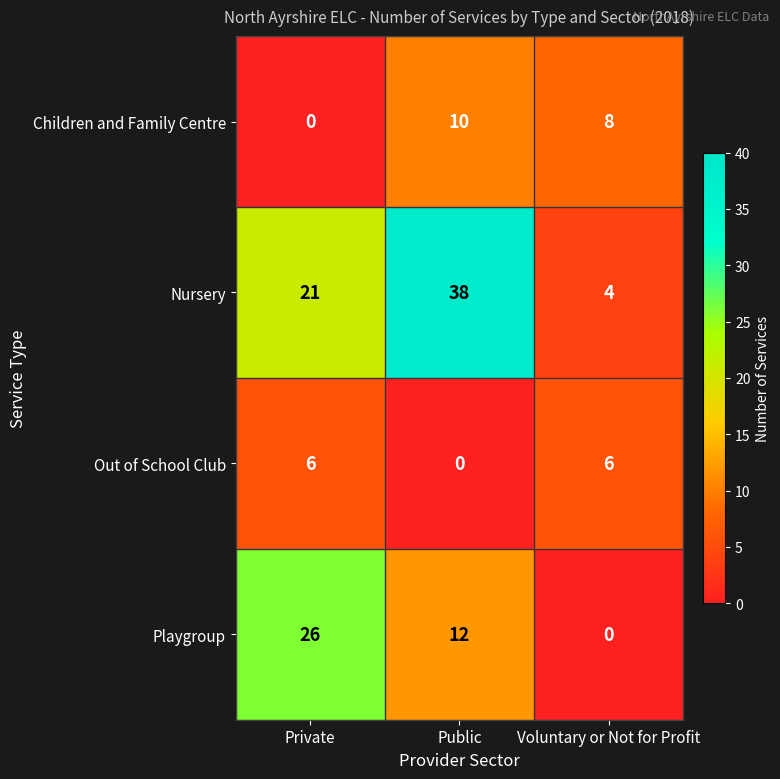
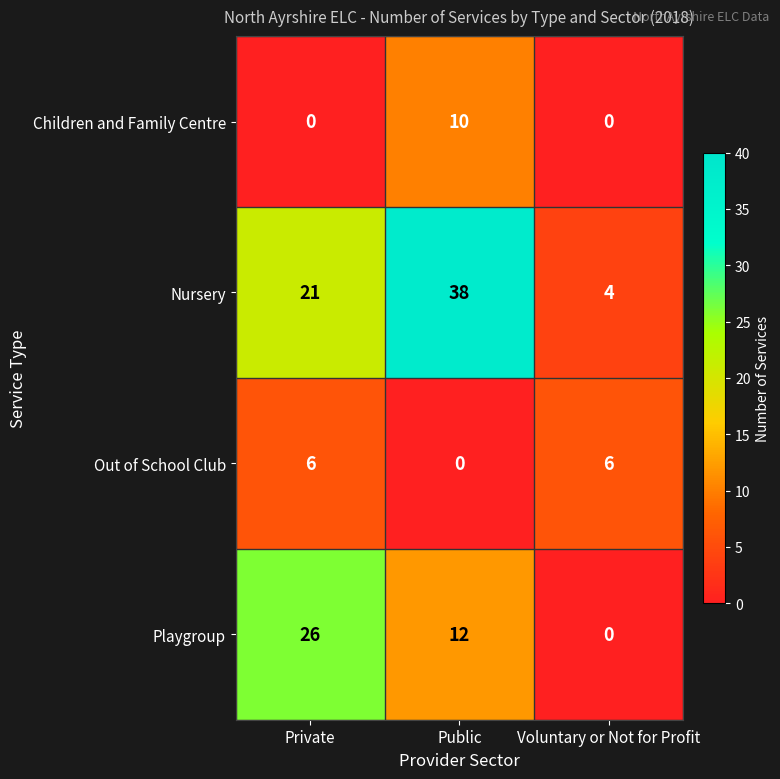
  {
    "Children and Family Centre": {
      "Private": 0,
      "Public": 10,
-     "Voluntary or Not for Profit": 8
+     "Voluntary or Not for Profit": 0
    },
    "Nursery": {
      "Private": 21,
      "Public": 38,
      "Voluntary or Not for Profit": 4
    },
    "Out of School Club": {
      "Private": 6,
      "Public": 0,
      "Voluntary or Not for Profit": 6
    },
    "Playgroup": {
      "Private": 26,
      "Public": 12,
      "Voluntary or Not for Profit": 0
    }
  }
